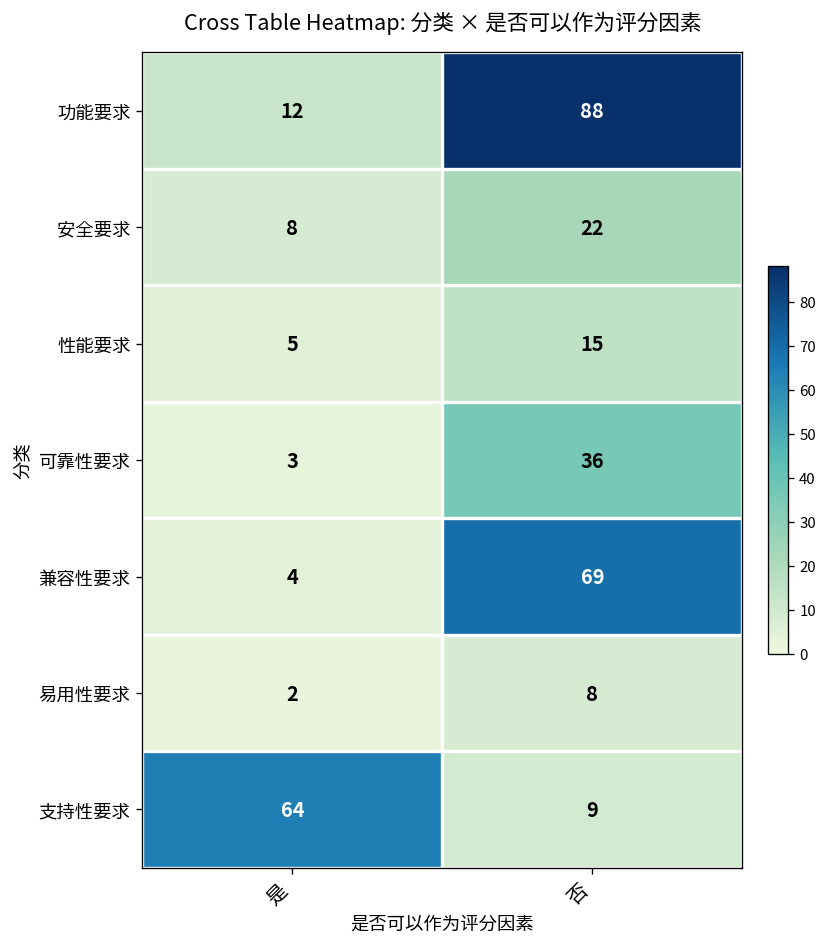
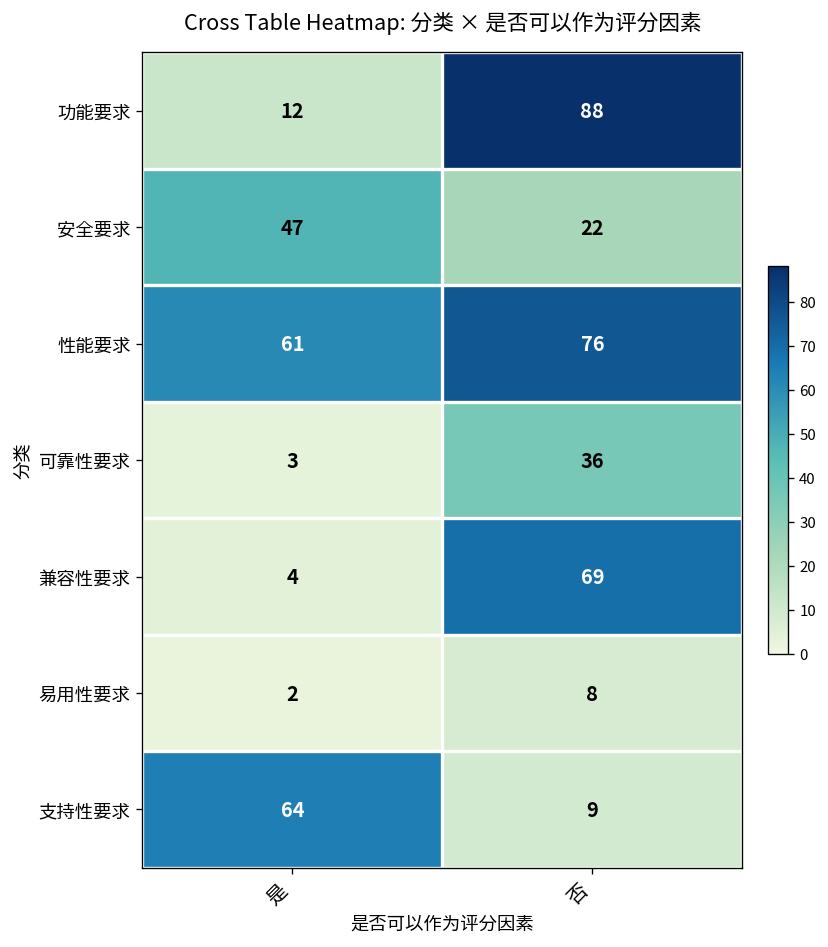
  {
    "功能要求": {
      "是": 12,
      "否": 88
    },
    "安全要求": {
-     "是": 8,
+     "是": 47,
      "否": 22
    },
    "性能要求": {
-     "是": 5,
-     "否": 15
+     "是": 61,
+     "否": 76
    },
    "可靠性要求": {
      "是": 3,
      "否": 36
    },
    "兼容性要求": {
      "是": 4,
      "否": 69
    },
    "易用性要求": {
      "是": 2,
      "否": 8
    },
    "支持性要求": {
      "是": 64,
      "否": 9
    }
  }
